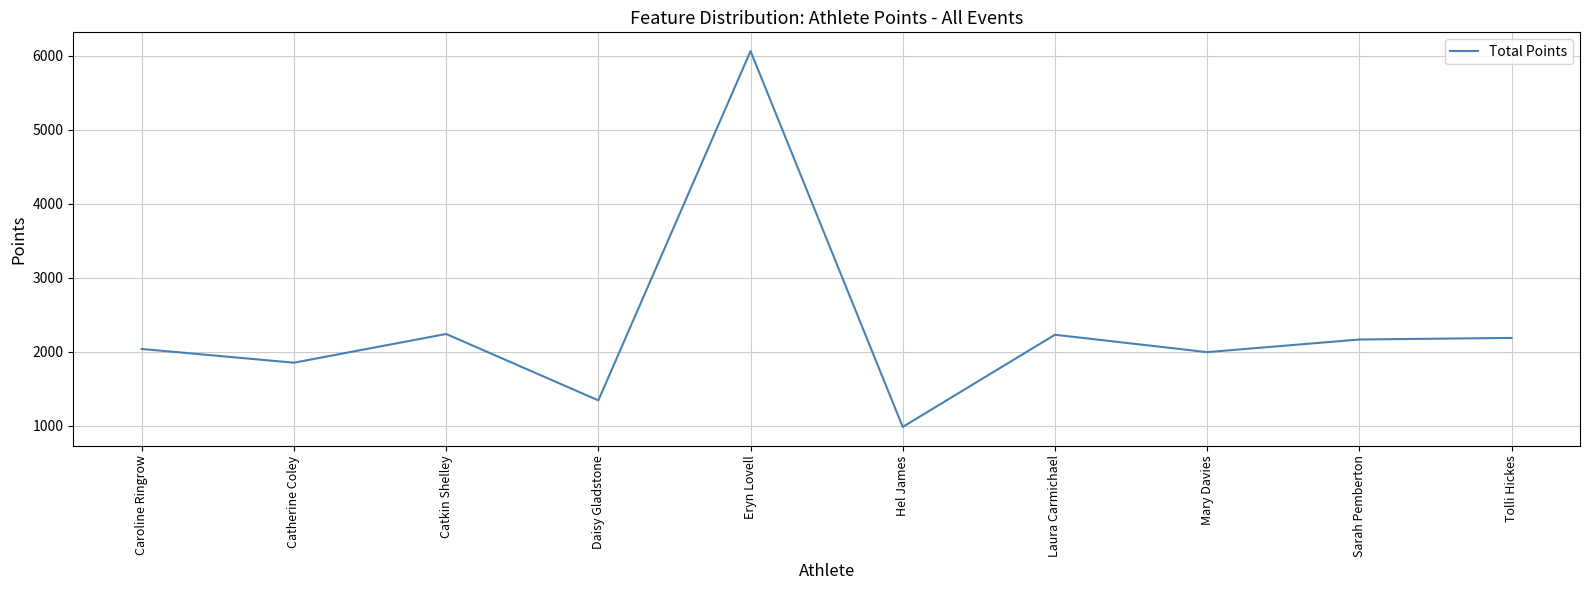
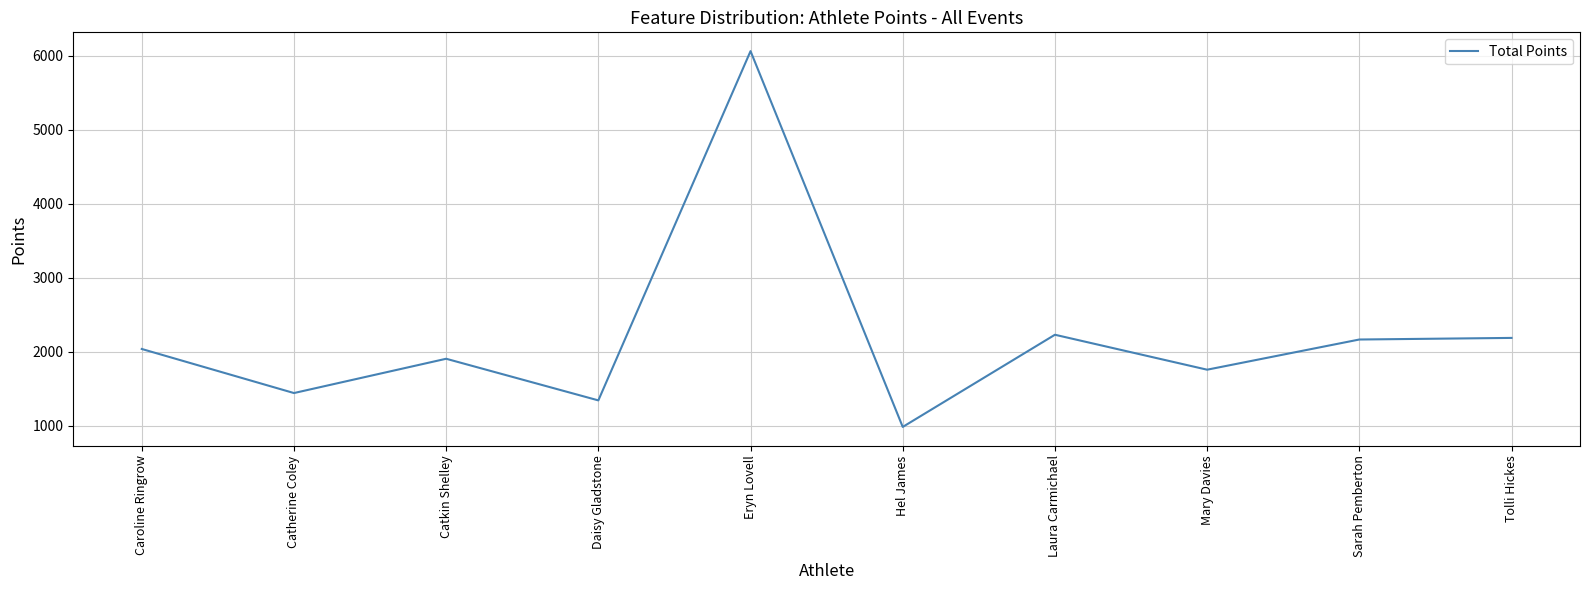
  {
    "Caroline Ringrow": 2000,
-   "Catherine Coley": 1900,
-   "Catkin Shelley": 2200,
+   "Catherine Coley": 1400,
+   "Catkin Shelley": 1900,
    "Daisy Gladstone": 1300,
    "Eryn Lovell": 6100,
    "Hel James": 1000,
    "Laura Carmichael": 2200,
-   "Mary Davies": 2000,
+   "Mary Davies": 1800,
    "Sarah Pemberton": 2200,
    "Tolli Hickes": 2200
  }
